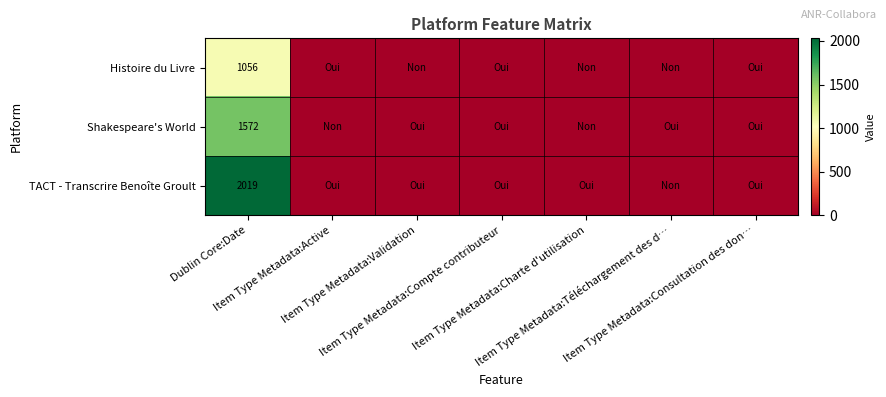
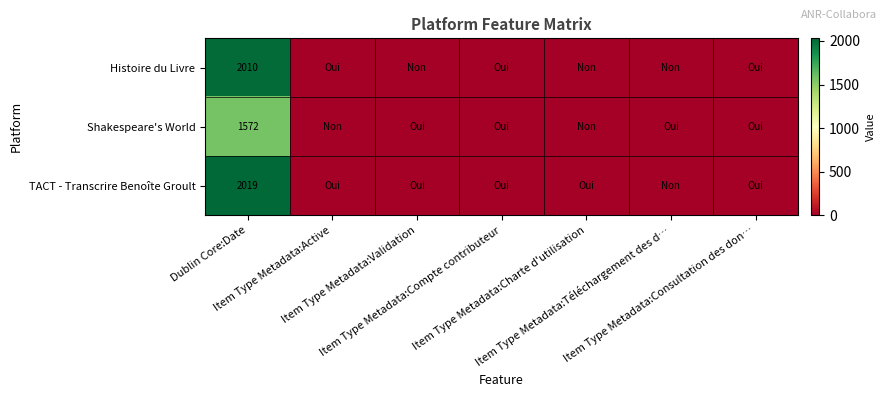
  {
    "Histoire du Livre": {
-     "Dublin Core:Date": 1056
+     "Dublin Core:Date": 2010
    },
    "Shakespeare's World": {
      "Dublin Core:Date": 1572
    },
    "TACT - Transcrire Benoîte Groult": {
      "Dublin Core:Date": 2019
    }
  }
